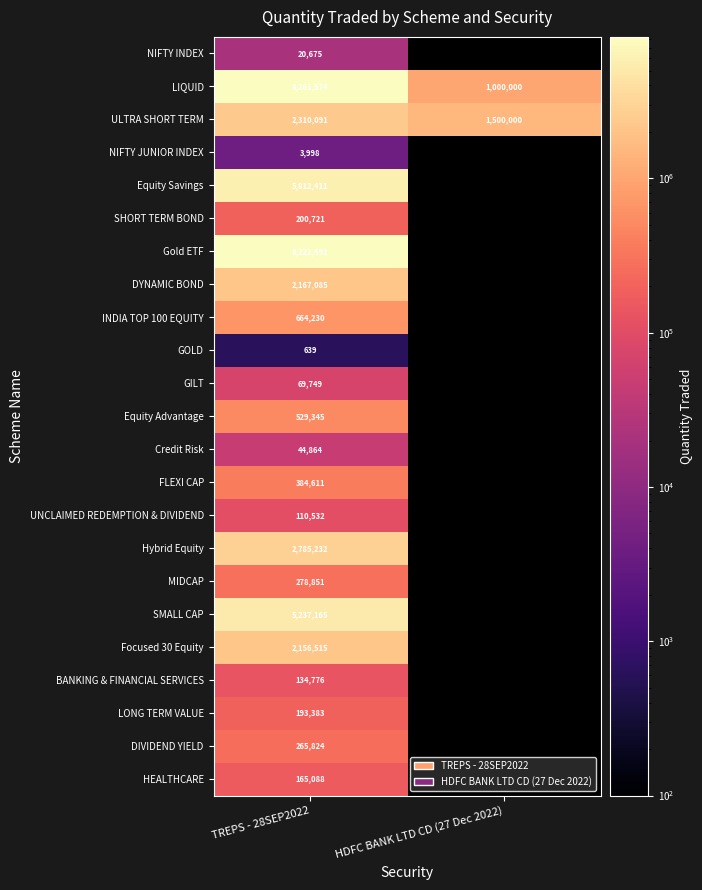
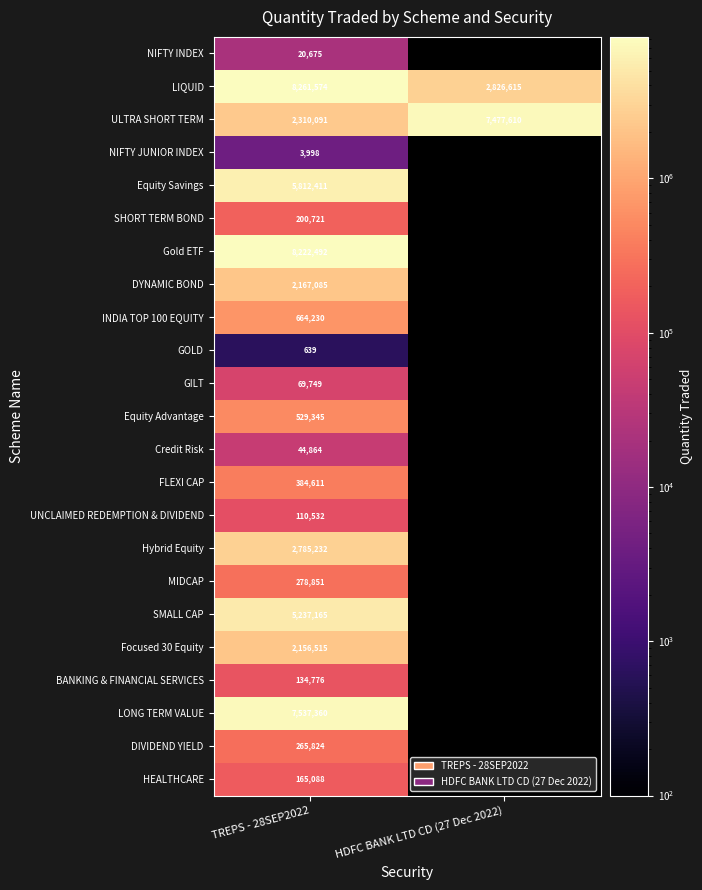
  {
    "NIFTY INDEX": {
      "TREPS - 28SEP2022": "20,675"
    },
    "LIQUID": {
      "TREPS - 28SEP2022": "8,261,574",
-     "HDFC BANK LTD CD (27 Dec 2022)": "1,000,000"
+     "HDFC BANK LTD CD (27 Dec 2022)": "2,826,615"
    },
    "ULTRA SHORT TERM": {
      "TREPS - 28SEP2022": "2,310,091",
-     "HDFC BANK LTD CD (27 Dec 2022)": "1,500,000"
+     "HDFC BANK LTD CD (27 Dec 2022)": "7,477,610"
    },
    "NIFTY JUNIOR INDEX": {
      "TREPS - 28SEP2022": "3,998"
    },
    "Equity Savings": {
      "TREPS - 28SEP2022": "5,812,411"
    },
    "SHORT TERM BOND": {
      "TREPS - 28SEP2022": "200,721"
    },
    "Gold ETF": {
      "TREPS - 28SEP2022": "8,222,492"
    },
    "DYNAMIC BOND": {
      "TREPS - 28SEP2022": "2,167,085"
    },
    "INDIA TOP 100 EQUITY": {
      "TREPS - 28SEP2022": "664,230"
    },
    "GOLD": {
      "TREPS - 28SEP2022": "639"
    },
    "GILT": {
      "TREPS - 28SEP2022": "69,749"
    },
    "Equity Advantage": {
      "TREPS - 28SEP2022": "529,345"
    },
    "Credit Risk": {
      "TREPS - 28SEP2022": "44,864"
    },
    "FLEXI CAP": {
      "TREPS - 28SEP2022": "384,611"
    },
    "UNCLAIMED REDEMPTION & DIVIDEND": {
      "TREPS - 28SEP2022": "110,532"
    },
    "Hybrid Equity": {
      "TREPS - 28SEP2022": "2,785,232"
    },
    "MIDCAP": {
      "TREPS - 28SEP2022": "278,851"
    },
    "SMALL CAP": {
      "TREPS - 28SEP2022": "5,237,165"
    },
    "Focused 30 Equity": {
      "TREPS - 28SEP2022": "2,156,515"
    },
    "BANKING & FINANCIAL SERVICES": {
      "TREPS - 28SEP2022": "134,776"
    },
    "LONG TERM VALUE": {
-     "TREPS - 28SEP2022": "193,383"
+     "TREPS - 28SEP2022": "7,537,360"
    },
    "DIVIDEND YIELD": {
      "TREPS - 28SEP2022": "265,824"
    },
    "HEALTHCARE": {
      "TREPS - 28SEP2022": "165,088"
    }
  }
